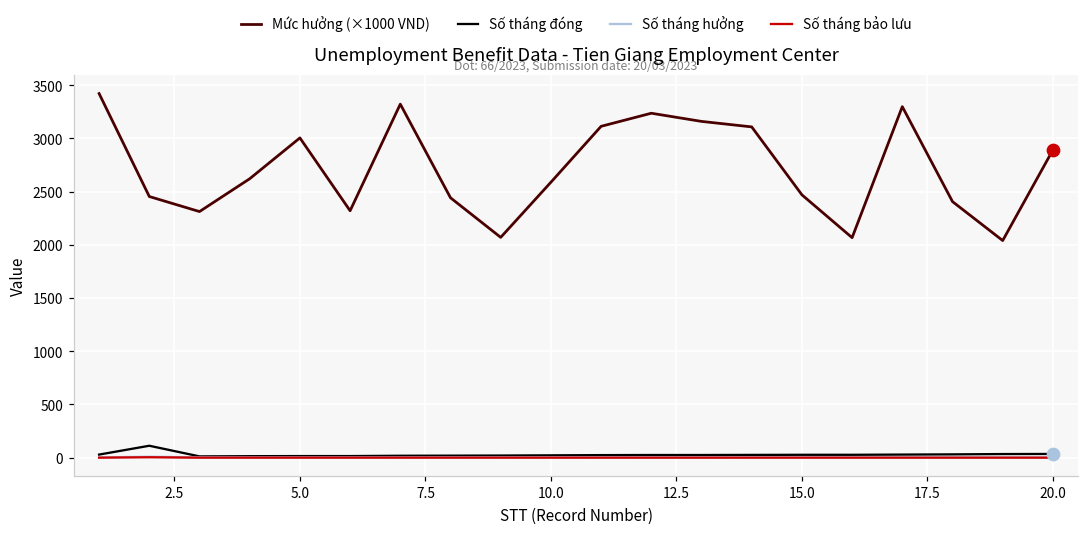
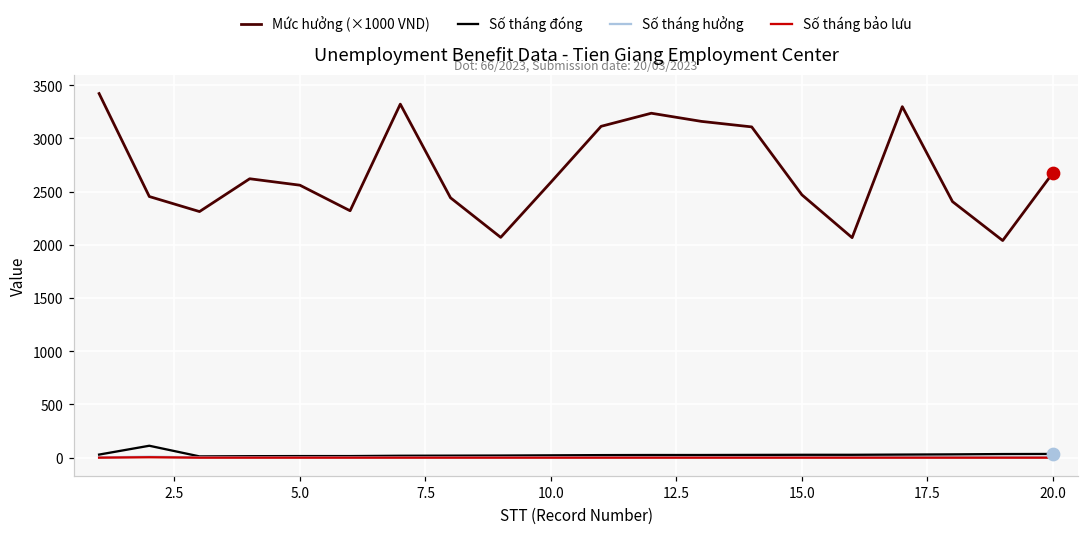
  {
    "Mức hưởng (×1000 VND)": {
-     "5.0": 3000,
+     "5.0": 2600,
      "10.0": 2600,
      "15.0": 2500,
-     "20.0": 2900
+     "20.0": 2700
    }
  }
